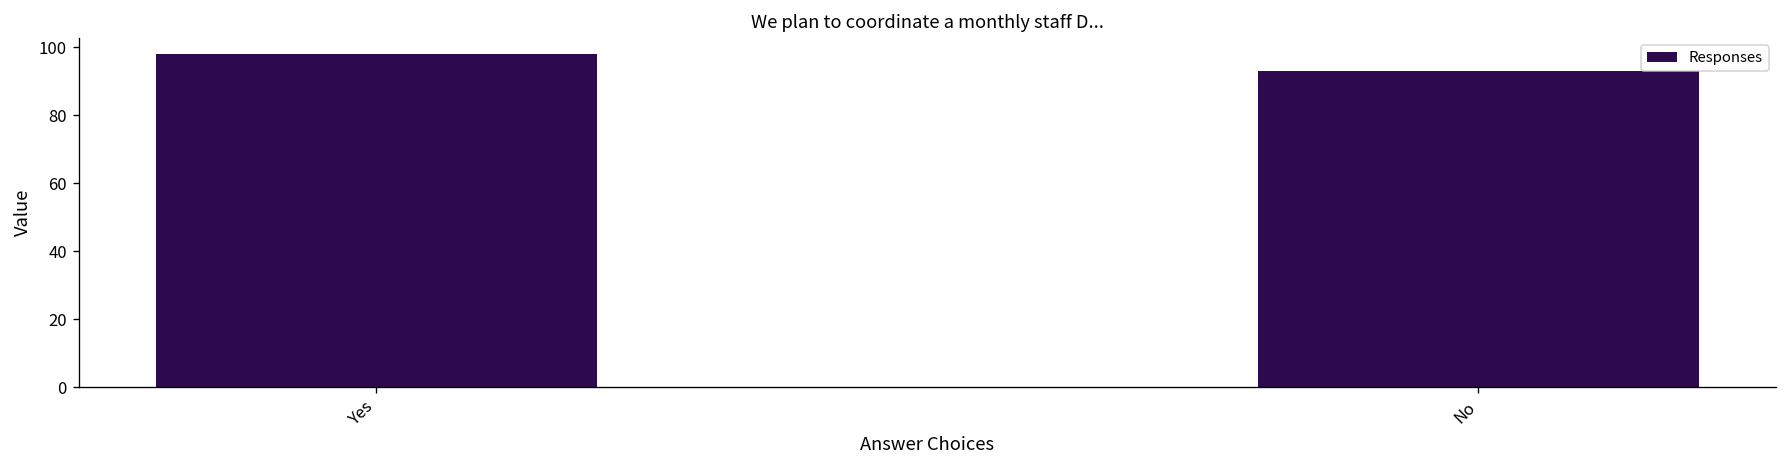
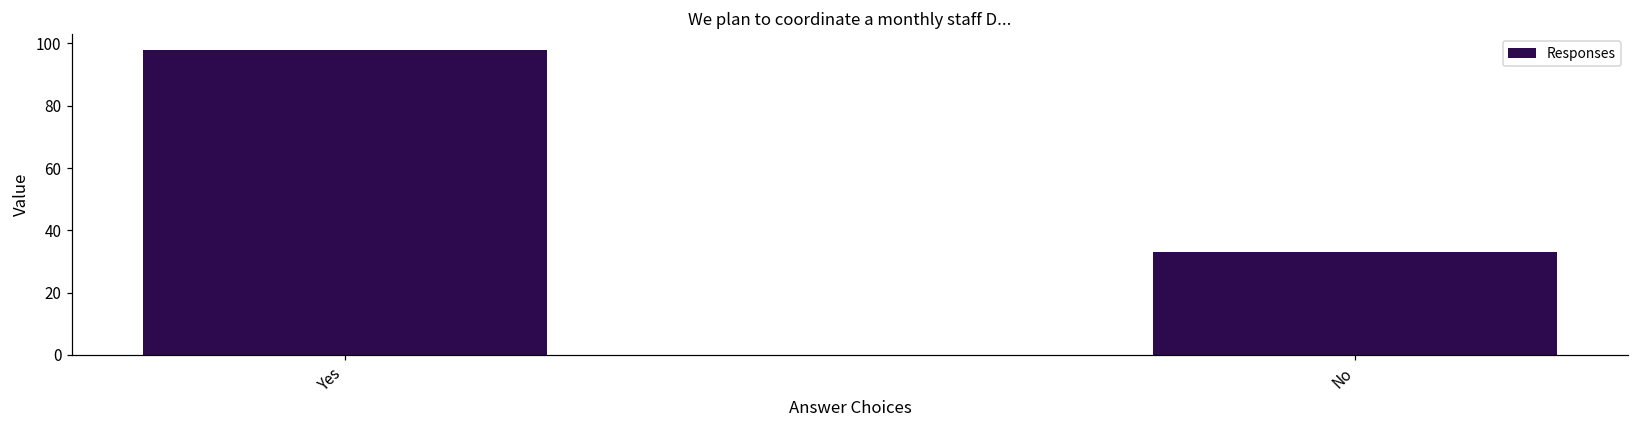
  {
    "Yes": 98,
-   "No": 93
+   "No": 33
  }
